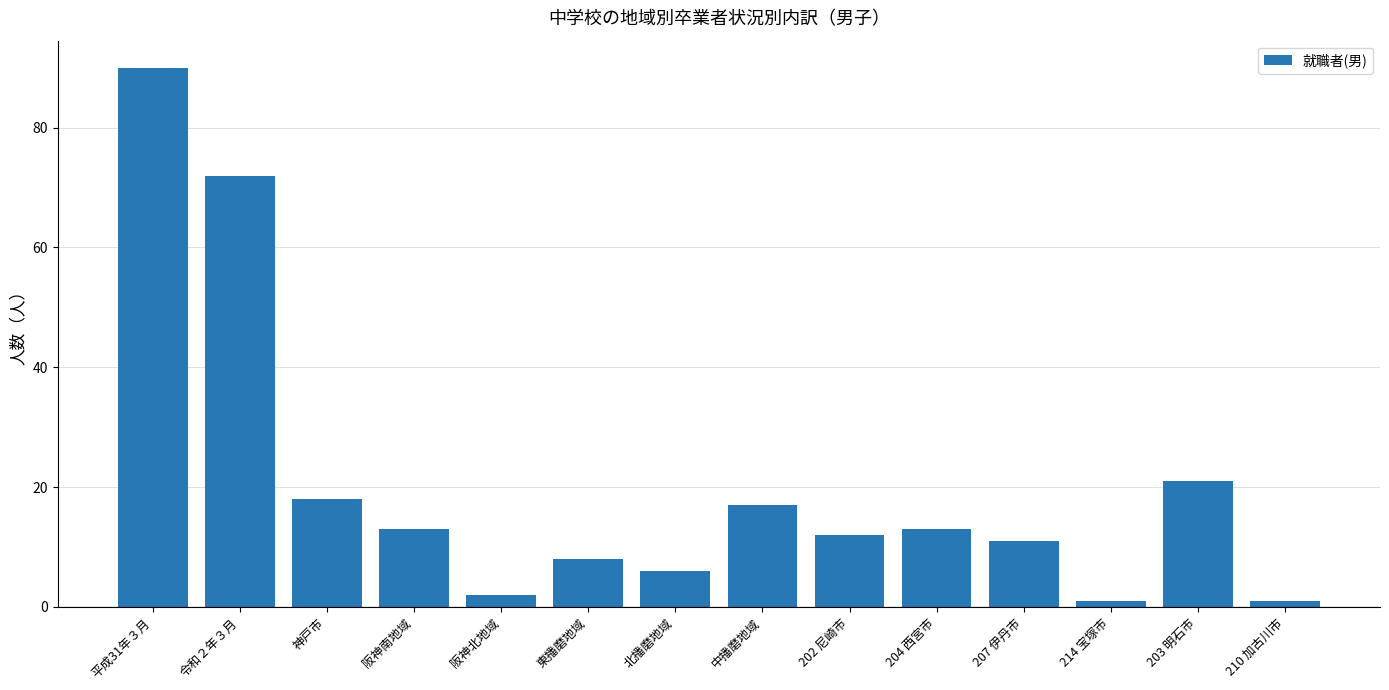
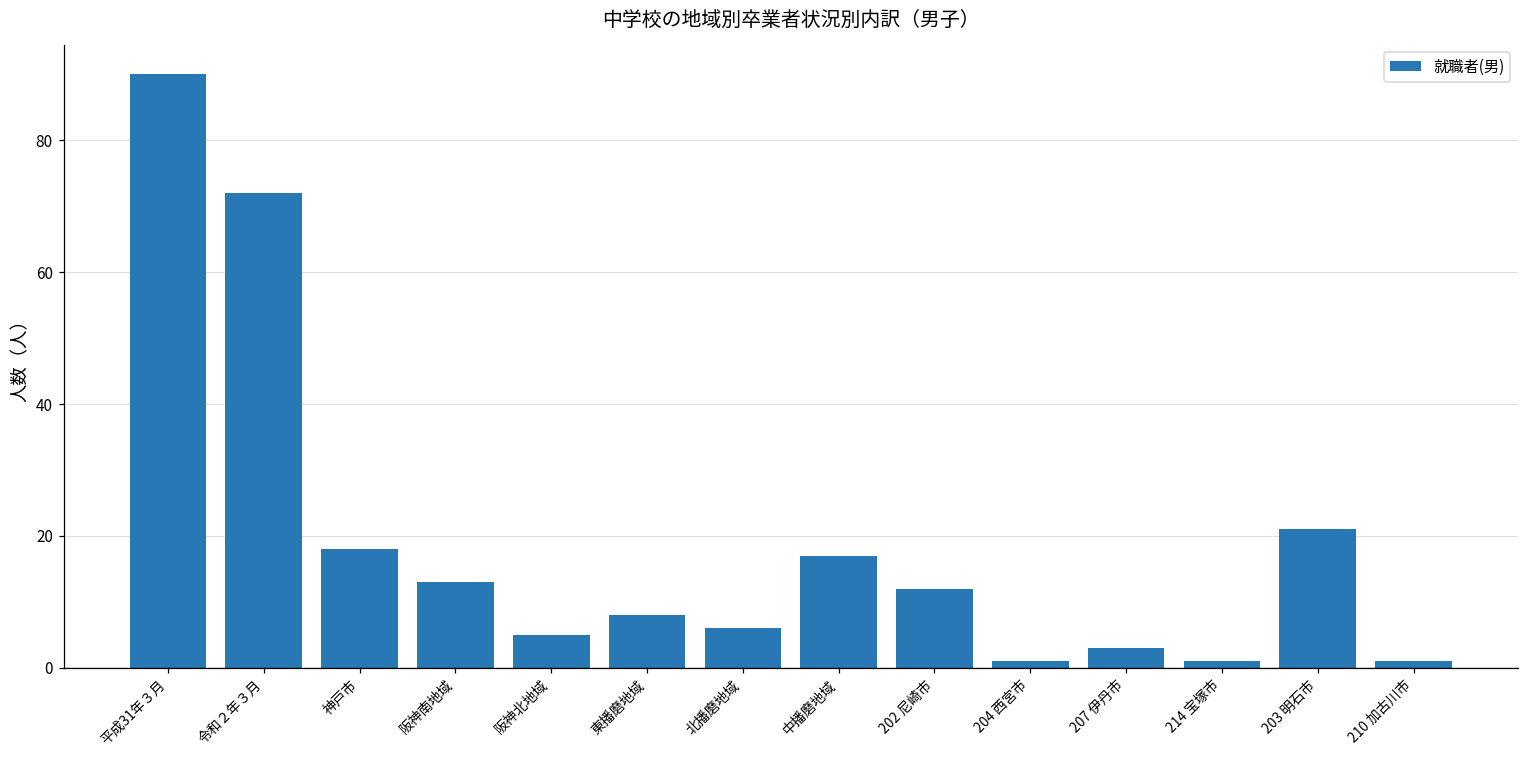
  {
    "平成31年３月": 90,
    "令和２年３月": 72,
    "神戸市": 18,
    "阪神南地域": 13,
-   "阪神北地域": 2,
+   "阪神北地域": 5,
    "東播磨地域": 8,
    "北播磨地域": 6,
    "中播磨地域": 17,
    "202 尼崎市": 12,
-   "204 西宮市": 13,
-   "207 伊丹市": 11,
+   "204 西宮市": 1,
+   "207 伊丹市": 3,
    "214 宝塚市": 1,
    "203 明石市": 21,
    "210 加古川市": 1
  }
